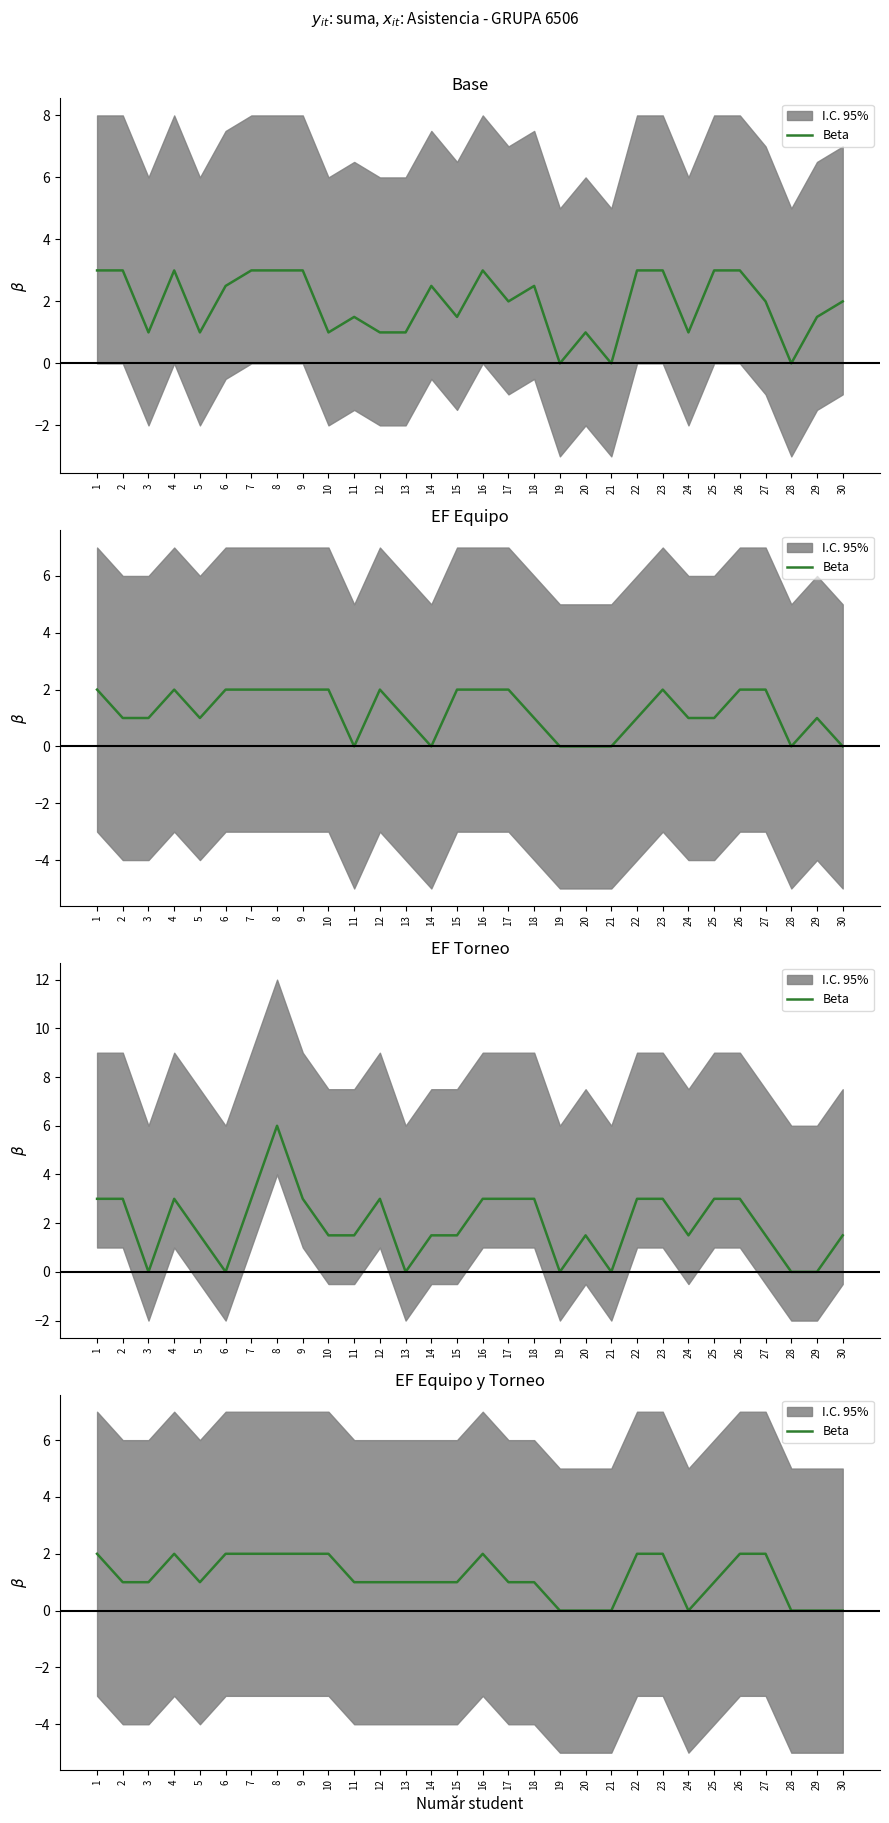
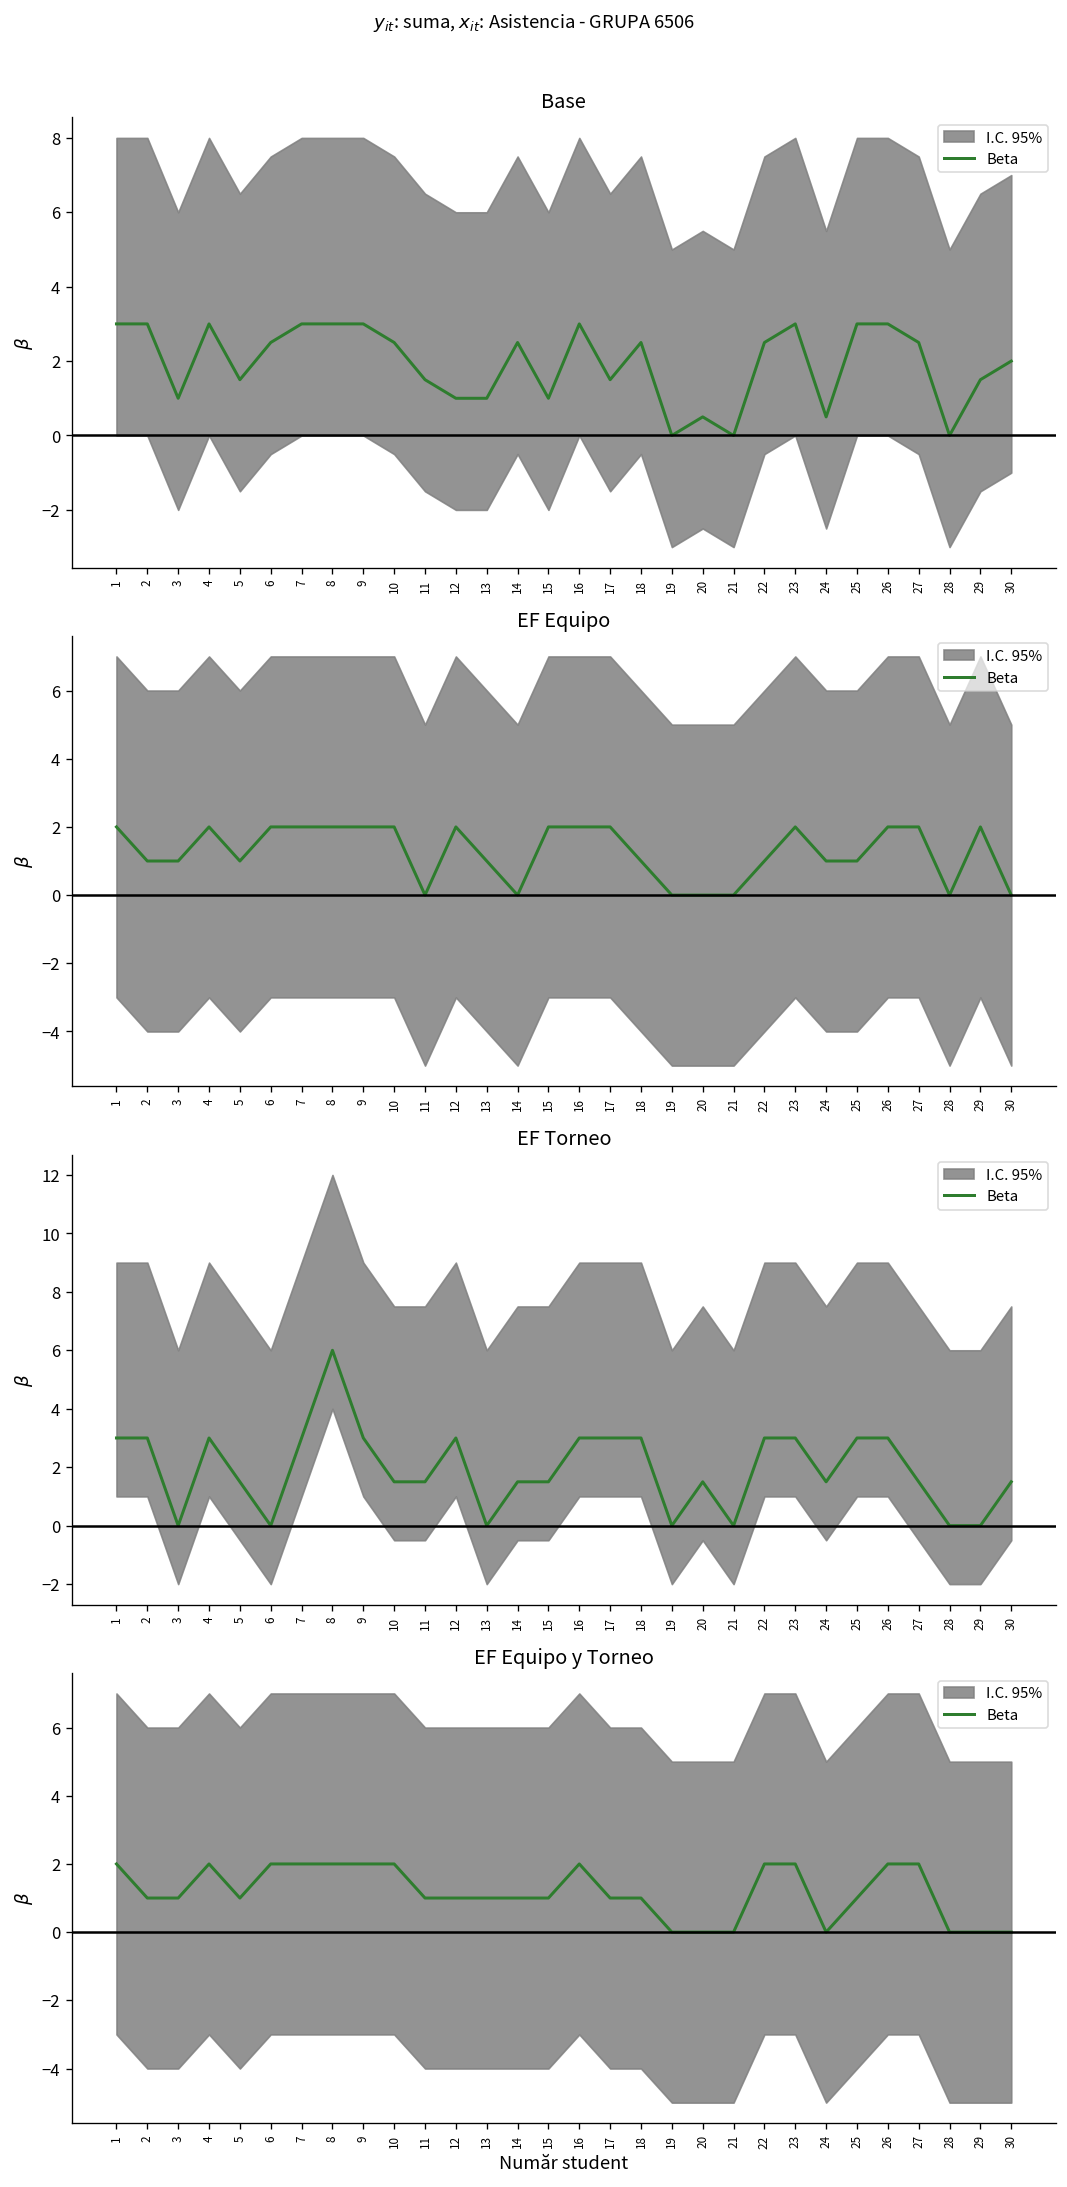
  {
    "Base": {
      "Beta": {
        "1": 3.0,
        "2": 3.0,
        "3": 1.0,
        "4": 3.0,
-       "5": 1.0,
+       "5": 1.5,
        "6": 2.5,
        "7": 3.0,
        "8": 3.0,
        "9": 3.0,
-       "10": 1.0,
+       "10": 2.5,
        "11": 1.5,
        "12": 1.0,
        "13": 1.0,
        "14": 2.5,
-       "15": 1.5,
+       "15": 1.0,
        "16": 3.0,
-       "17": 2.0,
+       "17": 1.5,
        "18": 2.5,
        "19": 0.0,
-       "20": 1.0,
+       "20": 0.5,
        "21": 0.0,
-       "22": 3.0,
+       "22": 2.5,
        "23": 3.0,
-       "24": 1.0,
+       "24": 0.5,
        "25": 3.0,
        "26": 3.0,
-       "27": 2.0,
+       "27": 2.5,
        "28": 0.0,
        "29": 1.5,
        "30": 2.0
      },
      "I.C. 95%": {
        "1": 8.0,
        "2": 8.0,
        "4": 8.0,
        "7": 8.0,
        "8": 8.0,
        "9": 8.0,
        "16": 8.0,
        "23": 8.0,
        "25": 8.0,
        "26": 8.0
      }
    },
    "EF Equipo": {
      "Beta": {
        "1": 2,
        "2": 1,
        "3": 1,
        "4": 2,
        "5": 1,
        "6": 2,
        "7": 2,
        "8": 2,
        "9": 2,
        "10": 2,
        "11": 0,
        "12": 2,
        "13": 1,
        "14": 0,
        "15": 2,
        "16": 2,
        "17": 2,
        "18": 1,
        "19": 0,
        "20": 0,
        "21": 0,
        "22": 1,
        "23": 2,
        "24": 1,
        "25": 1,
        "26": 2,
        "27": 2,
        "28": 0,
-       "29": 1,
+       "29": 2,
        "30": 0
      }
    },
    "EF Torneo": {
      "Beta": {
        "1": 3.0,
        "2": 3.0,
        "3": 0.0,
        "4": 3.0,
        "5": 1.5,
        "6": 0.0,
        "7": 3.0,
        "8": 6.0,
        "9": 3.0,
        "10": 1.5,
        "11": 1.5,
        "12": 3.0,
        "13": 0.0,
        "14": 1.5,
        "15": 1.5,
        "16": 3.0,
        "17": 3.0,
        "18": 3.0,
        "19": 0.0,
        "20": 1.5,
        "21": 0.0,
        "22": 3.0,
        "23": 3.0,
        "24": 1.5,
        "25": 3.0,
        "26": 3.0,
        "27": 1.5,
        "28": 0.0,
        "29": 0.0,
        "30": 1.5
      }
    },
    "EF Equipo y Torneo": {
      "Beta": {
        "1": 2.0,
        "2": 1.0,
        "3": 1.0,
        "4": 2.0,
        "5": 1.0,
        "6": 2.0,
        "7": 2.0,
        "8": 2.0,
        "9": 2.0,
        "10": 2.0,
        "11": 1.0,
        "12": 1.0,
        "13": 1.0,
        "14": 1.0,
        "15": 1.0,
        "16": 2.0,
        "17": 1.0,
        "18": 1.0,
        "19": 0.0,
        "20": 0.0,
        "21": 0.0,
        "22": 2.0,
        "23": 2.0,
        "24": 0.0,
        "25": 1.0,
        "26": 2.0,
        "27": 2.0,
        "28": 0.0,
        "29": 0.0,
        "30": 0.0
      }
    }
  }
